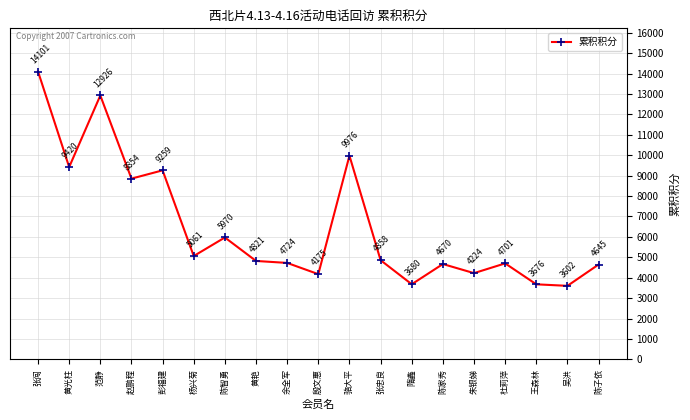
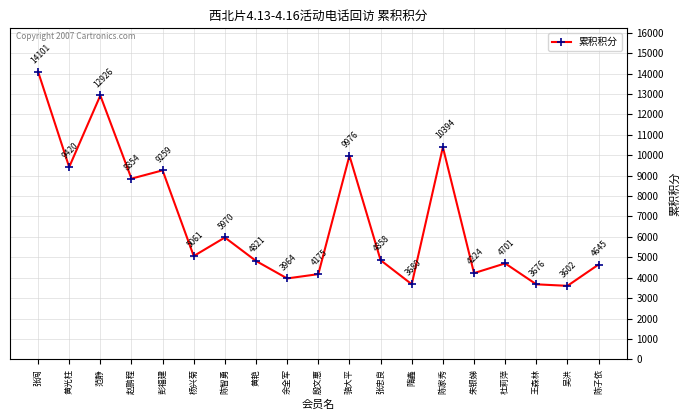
  {
    "张闯": 14101,
    "黄光柱": 9420,
    "范静": 12926,
    "赵鹏程": 8854,
    "彭福建": 9259,
    "杨兴菊": 5061,
    "陈智勇": 5970,
    "黄艳": 4821,
-   "余全军": 4724,
+   "余全军": 3964,
    "殷文惠": 4175,
    "骆大平": 9976,
    "张忠良": 4858,
    "隋鑫": 3680,
-   "陈家秀": 4670,
+   "陈家秀": 10394,
    "朱银娣": 4224,
    "杜莉萍": 4701,
    "王森林": 3676,
    "吴洪": 3602,
    "陈子依": 4645
  }
